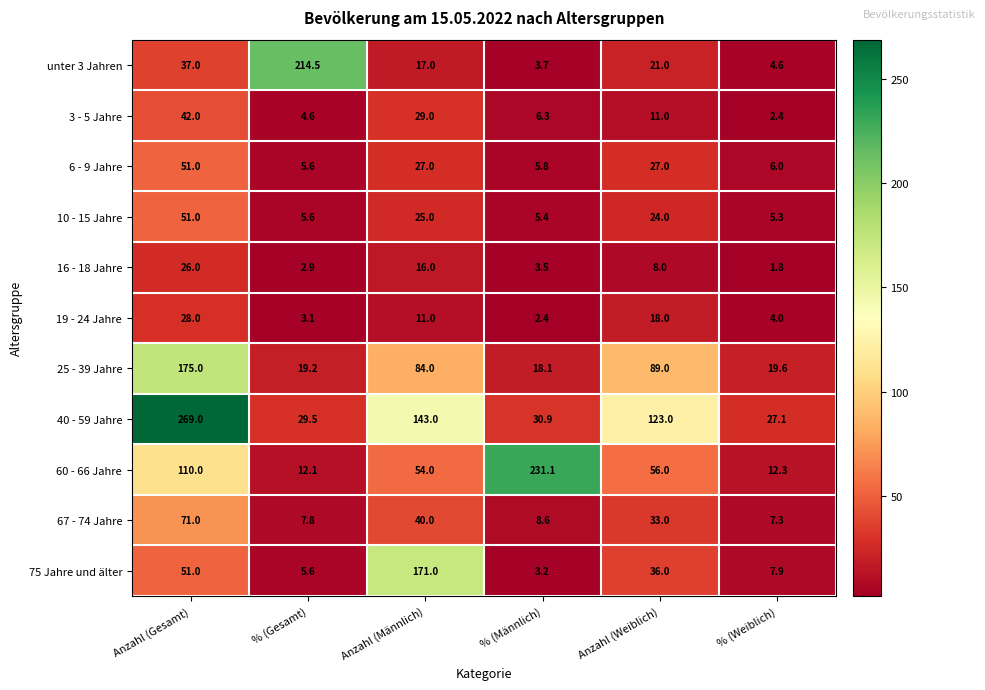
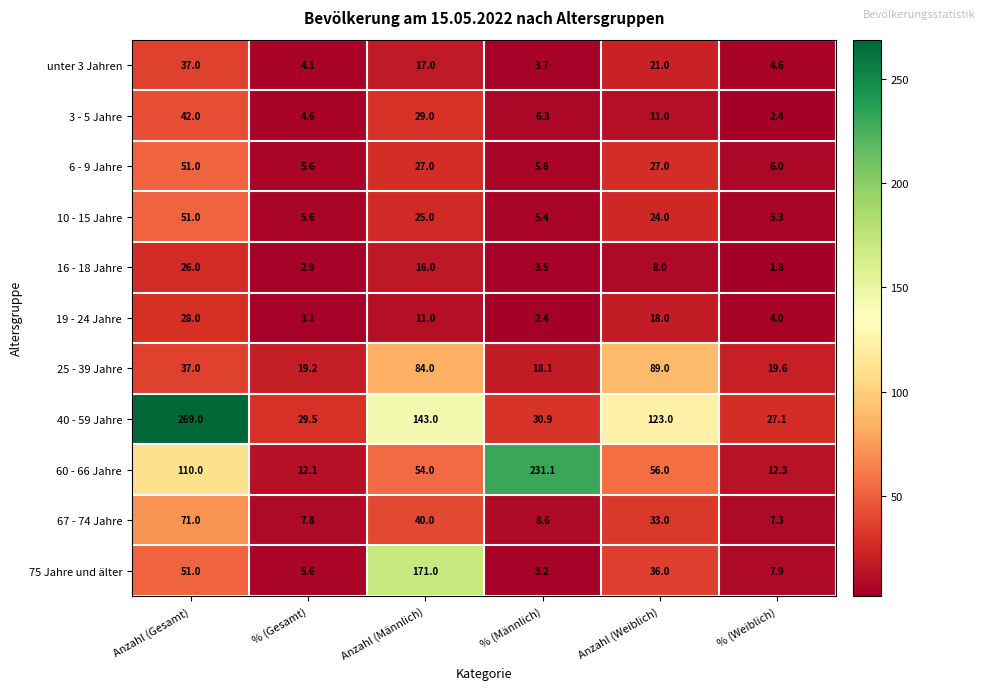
  {
    "unter 3 Jahren": {
      "Anzahl (Gesamt)": 37.0,
-     "% (Gesamt)": 214.5,
+     "% (Gesamt)": 4.1,
      "Anzahl (Männlich)": 17.0,
      "% (Männlich)": 3.7,
      "Anzahl (Weiblich)": 21.0,
      "% (Weiblich)": 4.6
    },
    "3 - 5 Jahre": {
      "Anzahl (Gesamt)": 42.0,
      "% (Gesamt)": 4.6,
      "Anzahl (Männlich)": 29.0,
      "% (Männlich)": 6.3,
      "Anzahl (Weiblich)": 11.0,
      "% (Weiblich)": 2.4
    },
    "6 - 9 Jahre": {
      "Anzahl (Gesamt)": 51.0,
      "% (Gesamt)": 5.6,
      "Anzahl (Männlich)": 27.0,
      "% (Männlich)": 5.8,
      "Anzahl (Weiblich)": 27.0,
      "% (Weiblich)": 6.0
    },
    "10 - 15 Jahre": {
      "Anzahl (Gesamt)": 51.0,
      "% (Gesamt)": 5.6,
      "Anzahl (Männlich)": 25.0,
      "% (Männlich)": 5.4,
      "Anzahl (Weiblich)": 24.0,
      "% (Weiblich)": 5.3
    },
    "16 - 18 Jahre": {
      "Anzahl (Gesamt)": 26.0,
      "% (Gesamt)": 2.9,
      "Anzahl (Männlich)": 16.0,
      "% (Männlich)": 3.5,
      "Anzahl (Weiblich)": 8.0,
      "% (Weiblich)": 1.8
    },
    "19 - 24 Jahre": {
      "Anzahl (Gesamt)": 28.0,
      "% (Gesamt)": 3.1,
      "Anzahl (Männlich)": 11.0,
      "% (Männlich)": 2.4,
      "Anzahl (Weiblich)": 18.0,
      "% (Weiblich)": 4.0
    },
    "25 - 39 Jahre": {
-     "Anzahl (Gesamt)": 175.0,
+     "Anzahl (Gesamt)": 37.0,
      "% (Gesamt)": 19.2,
      "Anzahl (Männlich)": 84.0,
      "% (Männlich)": 18.1,
      "Anzahl (Weiblich)": 89.0,
      "% (Weiblich)": 19.6
    },
    "40 - 59 Jahre": {
      "Anzahl (Gesamt)": 269.0,
      "% (Gesamt)": 29.5,
      "Anzahl (Männlich)": 143.0,
      "% (Männlich)": 30.9,
      "Anzahl (Weiblich)": 123.0,
      "% (Weiblich)": 27.1
    },
    "60 - 66 Jahre": {
      "Anzahl (Gesamt)": 110.0,
      "% (Gesamt)": 12.1,
      "Anzahl (Männlich)": 54.0,
      "% (Männlich)": 231.1,
      "Anzahl (Weiblich)": 56.0,
      "% (Weiblich)": 12.3
    },
    "67 - 74 Jahre": {
      "Anzahl (Gesamt)": 71.0,
      "% (Gesamt)": 7.8,
      "Anzahl (Männlich)": 40.0,
      "% (Männlich)": 8.6,
      "Anzahl (Weiblich)": 33.0,
      "% (Weiblich)": 7.3
    },
    "75 Jahre und älter": {
      "Anzahl (Gesamt)": 51.0,
      "% (Gesamt)": 5.6,
      "Anzahl (Männlich)": 171.0,
      "% (Männlich)": 3.2,
      "Anzahl (Weiblich)": 36.0,
      "% (Weiblich)": 7.9
    }
  }
